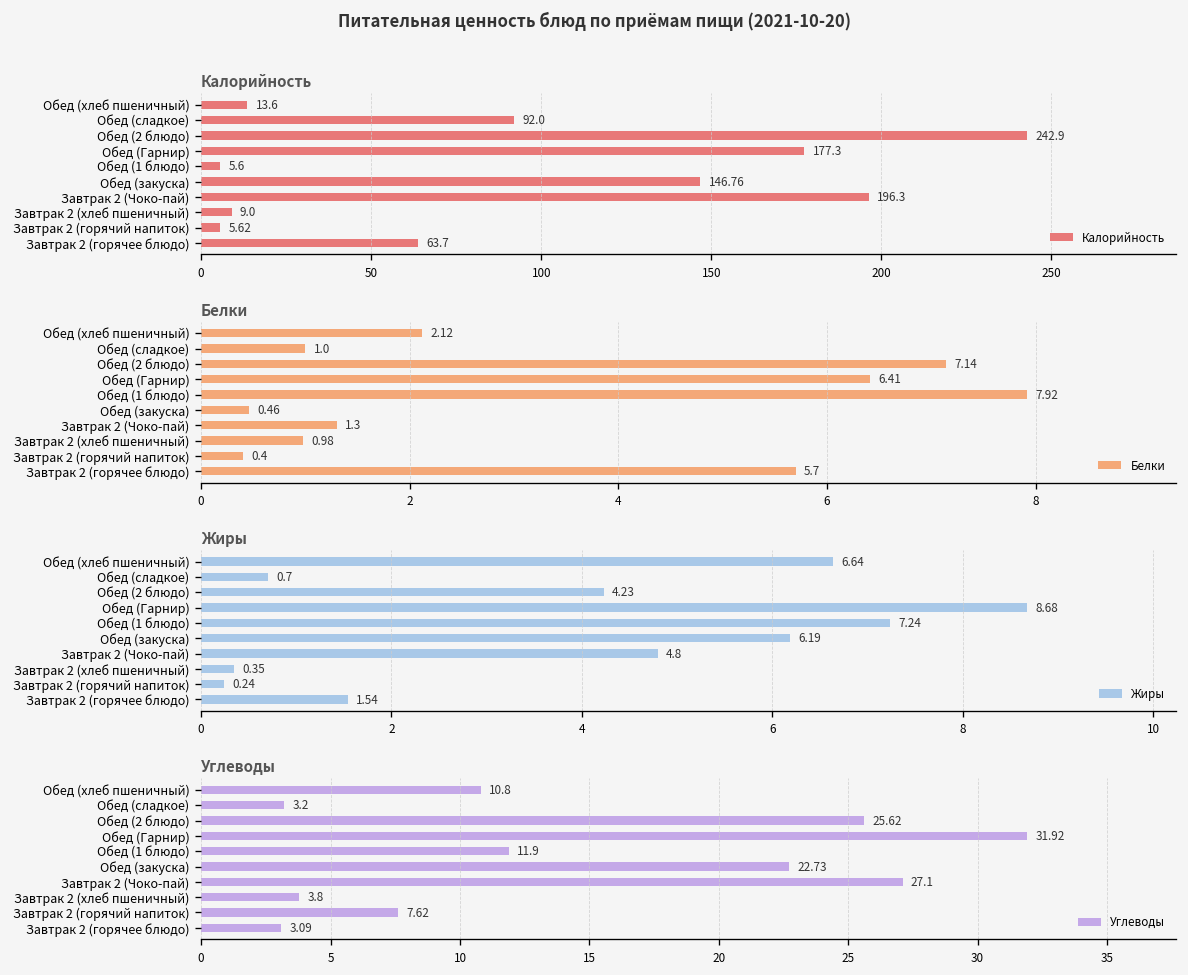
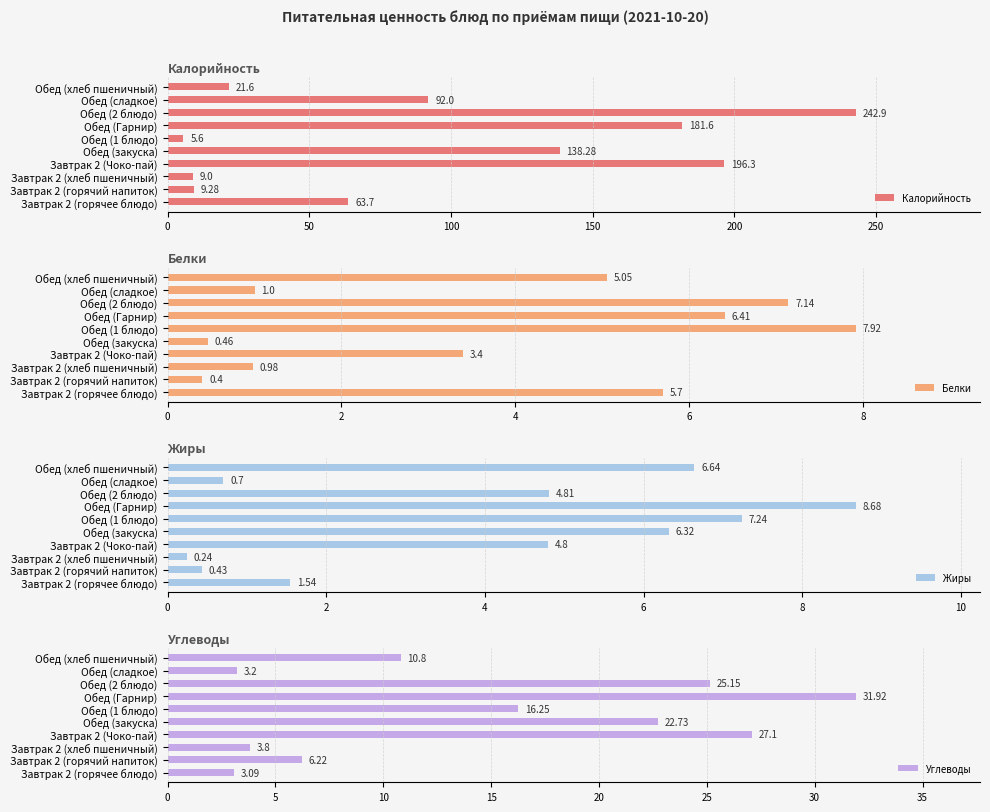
  {
    "Калорийность": {
-     "Обед (хлеб пшеничный)": 13.6,
+     "Обед (хлеб пшеничный)": 21.6,
      "Обед (сладкое)": 92.0,
      "Обед (2 блюдо)": 242.9,
-     "Обед (Гарнир)": 177.3,
+     "Обед (Гарнир)": 181.6,
      "Обед (1 блюдо)": 5.6,
-     "Обед (закуска)": 146.76,
+     "Обед (закуска)": 138.28,
      "Завтрак 2 (Чоко-пай)": 196.3,
      "Завтрак 2 (хлеб пшеничный)": 9.0,
-     "Завтрак 2 (горячий напиток)": 5.62,
+     "Завтрак 2 (горячий напиток)": 9.28,
      "Завтрак 2 (горячее блюдо)": 63.7
    },
    "Белки": {
-     "Обед (хлеб пшеничный)": 2.12,
+     "Обед (хлеб пшеничный)": 5.05,
      "Обед (сладкое)": 1.0,
      "Обед (2 блюдо)": 7.14,
      "Обед (Гарнир)": 6.41,
      "Обед (1 блюдо)": 7.92,
      "Обед (закуска)": 0.46,
-     "Завтрак 2 (Чоко-пай)": 1.3,
+     "Завтрак 2 (Чоко-пай)": 3.4,
      "Завтрак 2 (хлеб пшеничный)": 0.98,
      "Завтрак 2 (горячий напиток)": 0.4,
      "Завтрак 2 (горячее блюдо)": 5.7
    },
    "Жиры": {
      "Обед (хлеб пшеничный)": 6.64,
      "Обед (сладкое)": 0.7,
-     "Обед (2 блюдо)": 4.23,
+     "Обед (2 блюдо)": 4.81,
      "Обед (Гарнир)": 8.68,
      "Обед (1 блюдо)": 7.24,
-     "Обед (закуска)": 6.19,
+     "Обед (закуска)": 6.32,
      "Завтрак 2 (Чоко-пай)": 4.8,
-     "Завтрак 2 (хлеб пшеничный)": 0.35,
-     "Завтрак 2 (горячий напиток)": 0.24,
+     "Завтрак 2 (хлеб пшеничный)": 0.24,
+     "Завтрак 2 (горячий напиток)": 0.43,
      "Завтрак 2 (горячее блюдо)": 1.54
    },
    "Углеводы": {
      "Обед (хлеб пшеничный)": 10.8,
      "Обед (сладкое)": 3.2,
-     "Обед (2 блюдо)": 25.62,
+     "Обед (2 блюдо)": 25.15,
      "Обед (Гарнир)": 31.92,
-     "Обед (1 блюдо)": 11.9,
+     "Обед (1 блюдо)": 16.25,
      "Обед (закуска)": 22.73,
      "Завтрак 2 (Чоко-пай)": 27.1,
      "Завтрак 2 (хлеб пшеничный)": 3.8,
-     "Завтрак 2 (горячий напиток)": 7.62,
+     "Завтрак 2 (горячий напиток)": 6.22,
      "Завтрак 2 (горячее блюдо)": 3.09
    }
  }
